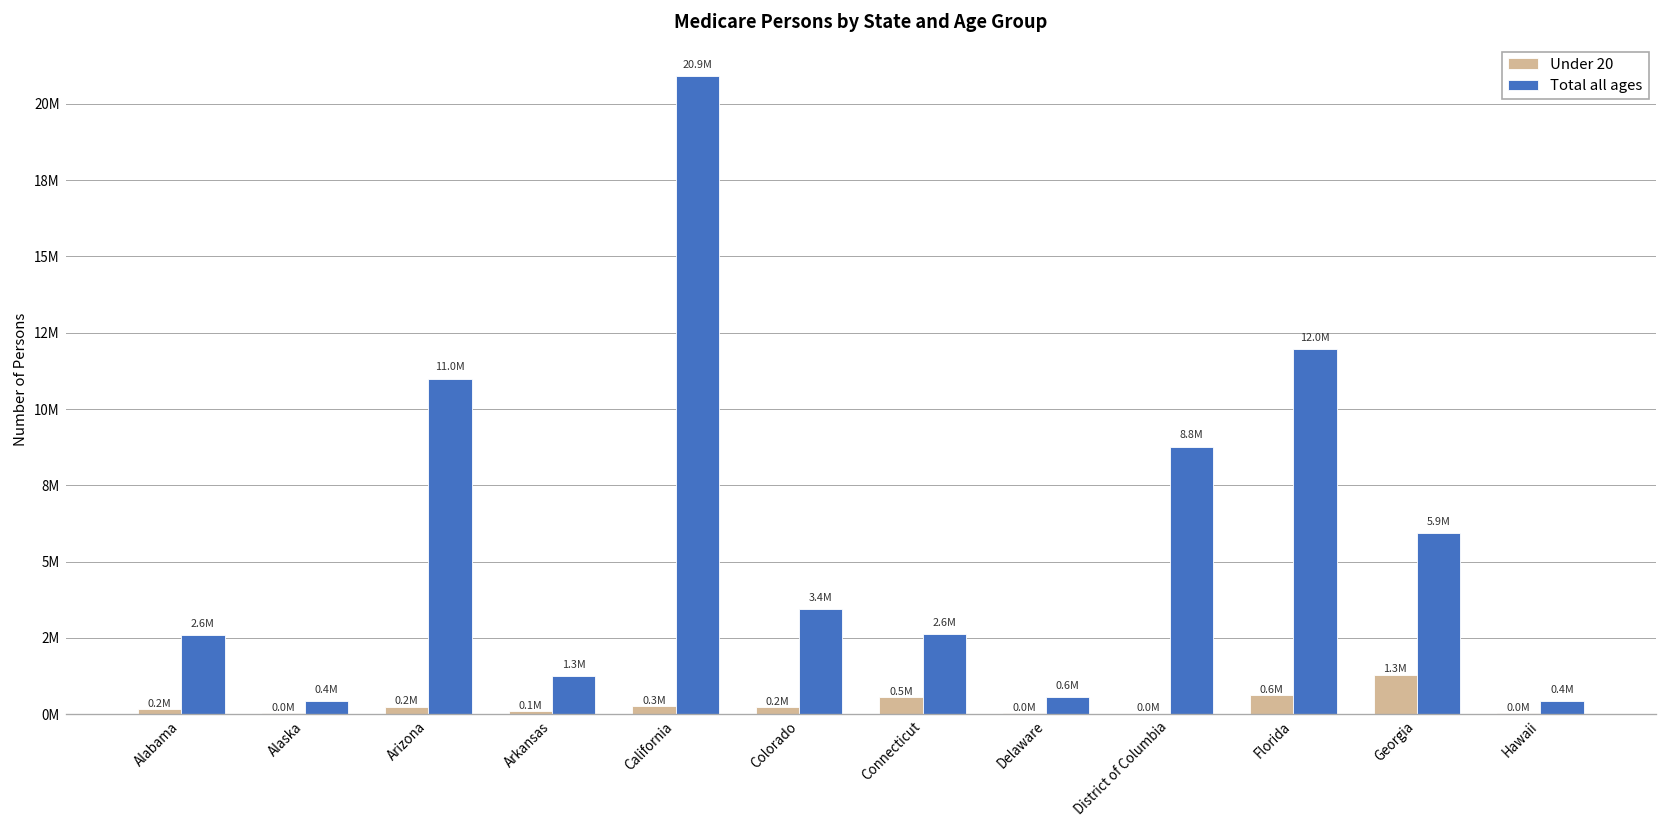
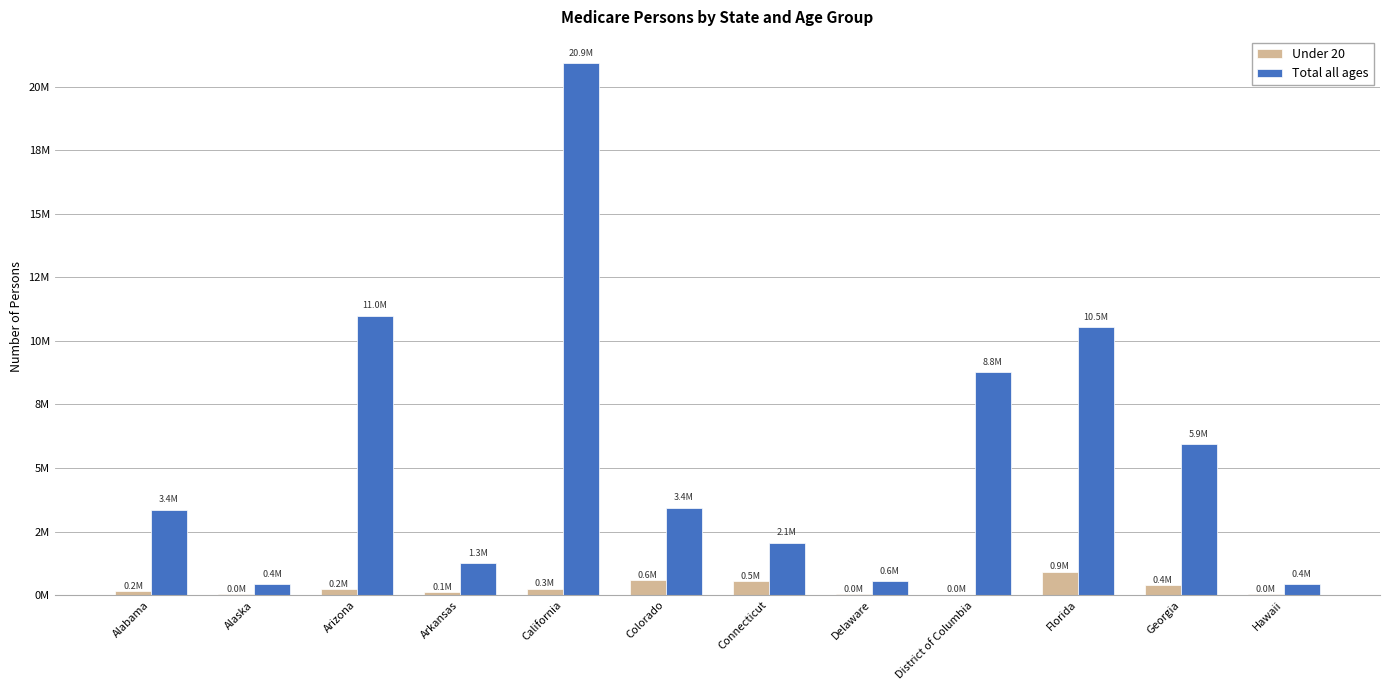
  {
    "Under 20": {
      "Alabama": "0.2M",
      "Arizona": "0.2M",
      "Arkansas": "0.1M",
      "California": "0.3M",
-     "Colorado": "0.2M",
+     "Colorado": "0.6M",
      "Connecticut": "0.5M",
-     "Florida": "0.6M",
-     "Georgia": "1.3M"
+     "Florida": "0.9M",
+     "Georgia": "0.4M"
    },
    "Total all ages": {
-     "Alabama": "2.6M",
+     "Alabama": "3.4M",
      "Alaska": "0.4M",
      "Arizona": "11.0M",
      "Arkansas": "1.3M",
      "California": "20.9M",
      "Colorado": "3.4M",
-     "Connecticut": "2.6M",
+     "Connecticut": "2.1M",
      "Delaware": "0.6M",
      "District of Columbia": "8.8M",
-     "Florida": "12.0M",
+     "Florida": "10.5M",
      "Georgia": "5.9M",
      "Hawaii": "0.4M"
    }
  }
